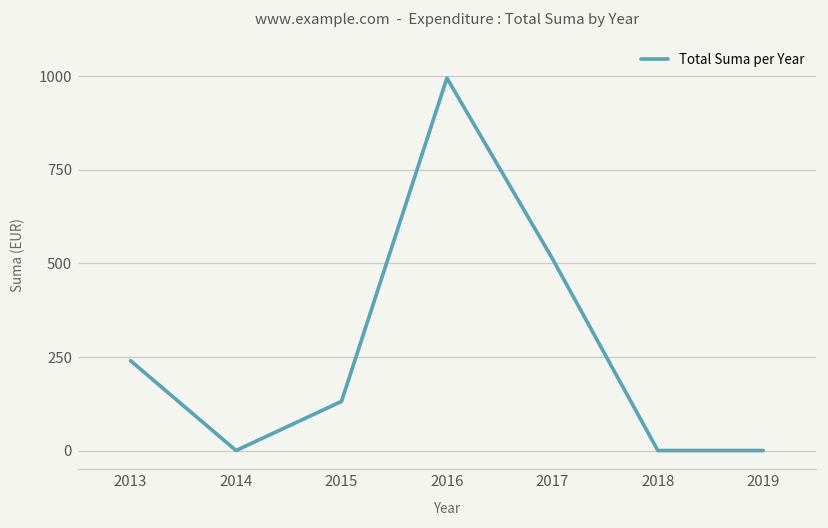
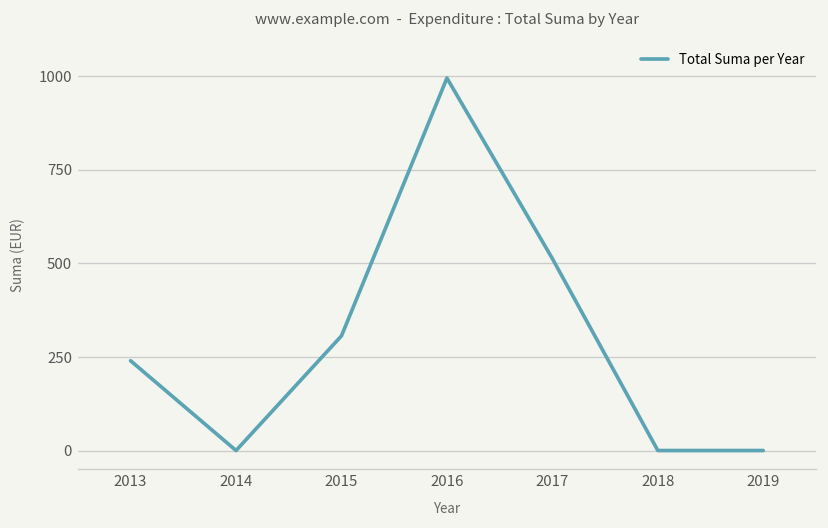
  {
    "2013": 240,
    "2014": 0,
-   "2015": 130,
+   "2015": 310,
    "2016": 1000,
    "2017": 510,
    "2018": 0,
    "2019": 0
  }
